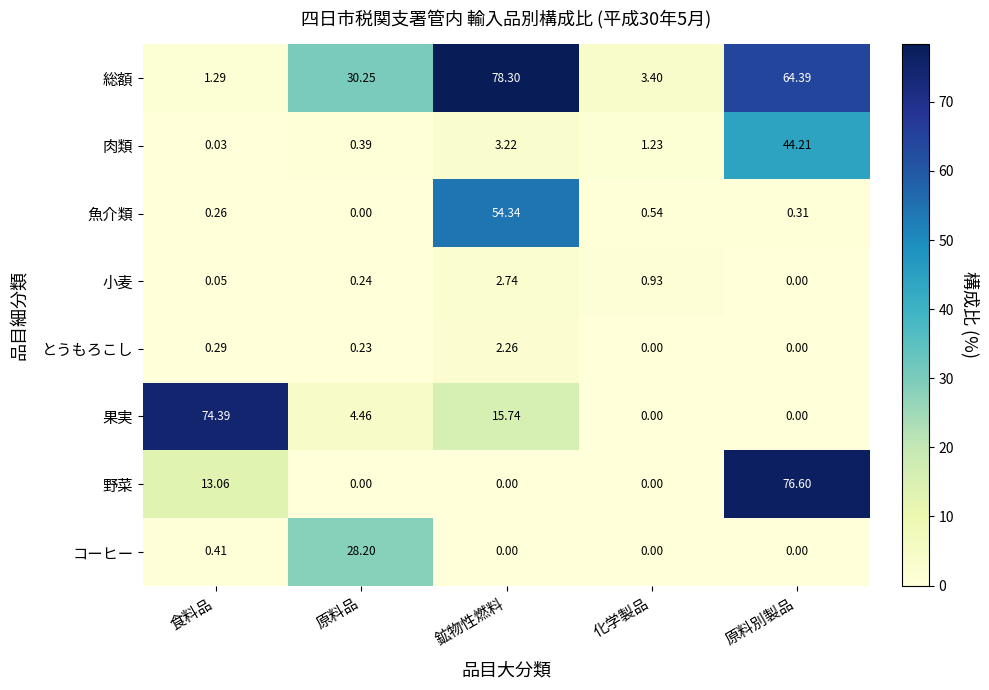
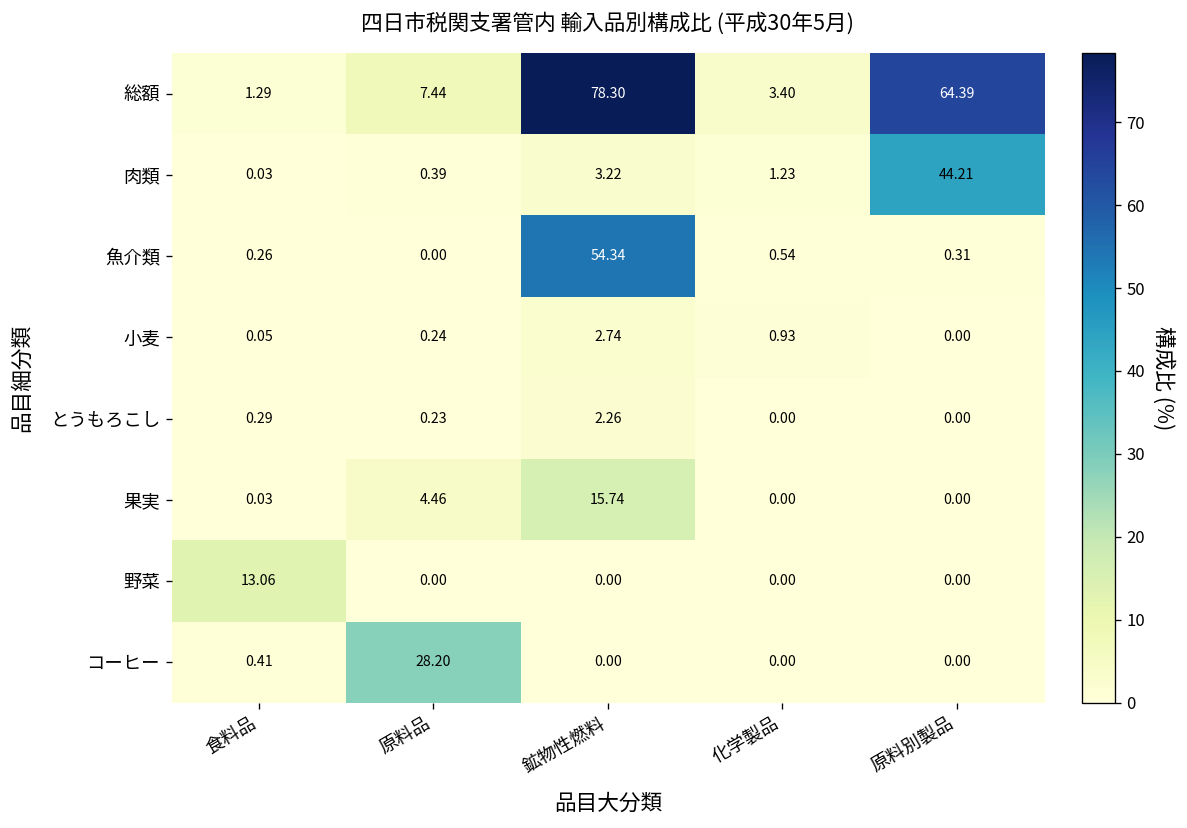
  {
    "総額": {
      "食料品": 1.29,
-     "原料品": 30.25,
+     "原料品": 7.44,
      "鉱物性燃料": 78.30,
      "化学製品": 3.40,
      "原料別製品": 64.39
    },
    "肉類": {
      "食料品": 0.03,
      "原料品": 0.39,
      "鉱物性燃料": 3.22,
      "化学製品": 1.23,
      "原料別製品": 44.21
    },
    "魚介類": {
      "食料品": 0.26,
      "原料品": 0.00,
      "鉱物性燃料": 54.34,
      "化学製品": 0.54,
      "原料別製品": 0.31
    },
    "小麦": {
      "食料品": 0.05,
      "原料品": 0.24,
      "鉱物性燃料": 2.74,
      "化学製品": 0.93,
      "原料別製品": 0.00
    },
    "とうもろこし": {
      "食料品": 0.29,
      "原料品": 0.23,
      "鉱物性燃料": 2.26,
      "化学製品": 0.00,
      "原料別製品": 0.00
    },
    "果実": {
-     "食料品": 74.39,
+     "食料品": 0.03,
      "原料品": 4.46,
      "鉱物性燃料": 15.74,
      "化学製品": 0.00,
      "原料別製品": 0.00
    },
    "野菜": {
      "食料品": 13.06,
      "原料品": 0.00,
      "鉱物性燃料": 0.00,
      "化学製品": 0.00,
-     "原料別製品": 76.60
+     "原料別製品": 0.00
    },
    "コーヒー": {
      "食料品": 0.41,
      "原料品": 28.20,
      "鉱物性燃料": 0.00,
      "化学製品": 0.00,
      "原料別製品": 0.00
    }
  }
